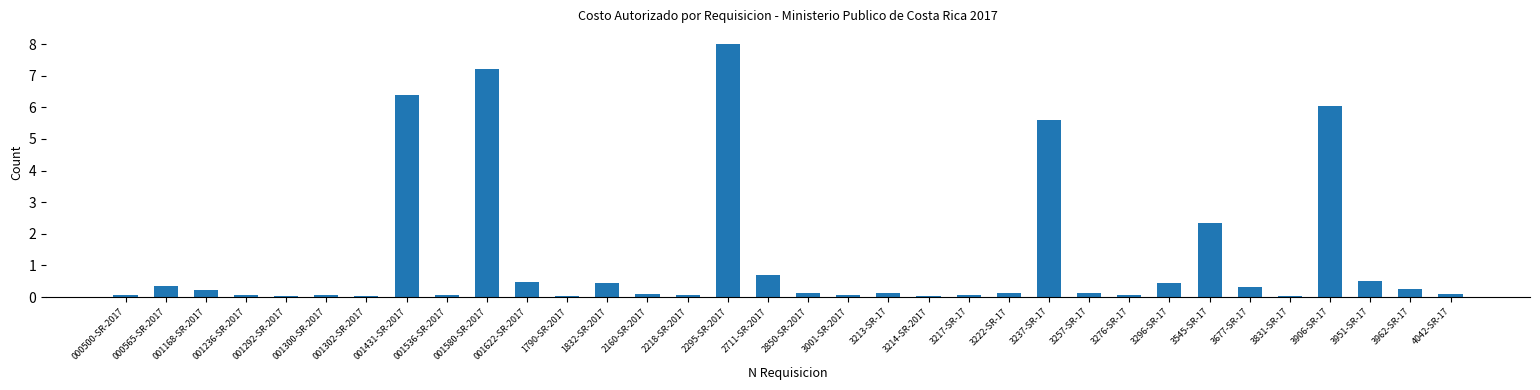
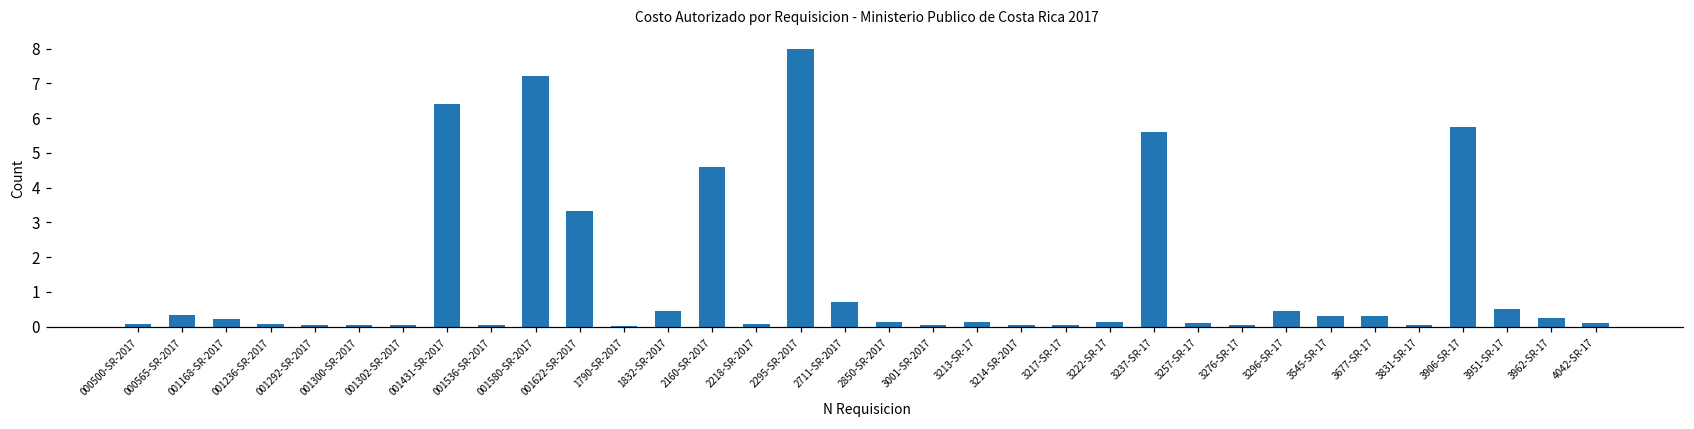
  {
    "000565-SR-2017": 0.3,
    "001168-SR-2017": 0.2,
    "001431-SR-2017": 6.4,
    "001580-SR-2017": 7.2,
-   "001622-SR-2017": 0.5,
+   "001622-SR-2017": 3.3,
    "1832-SR-2017": 0.4,
-   "2160-SR-2017": 0.1,
+   "2160-SR-2017": 4.6,
    "2295-SR-2017": 8.0,
    "2711-SR-2017": 0.7,
    "2850-SR-2017": 0.1,
    "3213-SR-17": 0.1,
    "3222-SR-17": 0.1,
    "3237-SR-17": 5.6,
    "3257-SR-17": 0.1,
    "3296-SR-17": 0.4,
-   "3545-SR-17": 2.3,
+   "3545-SR-17": 0.3,
    "3677-SR-17": 0.3,
-   "3906-SR-17": 6.0,
+   "3906-SR-17": 5.7,
    "3951-SR-17": 0.5,
    "3962-SR-17": 0.2,
    "4042-SR-17": 0.1
  }
